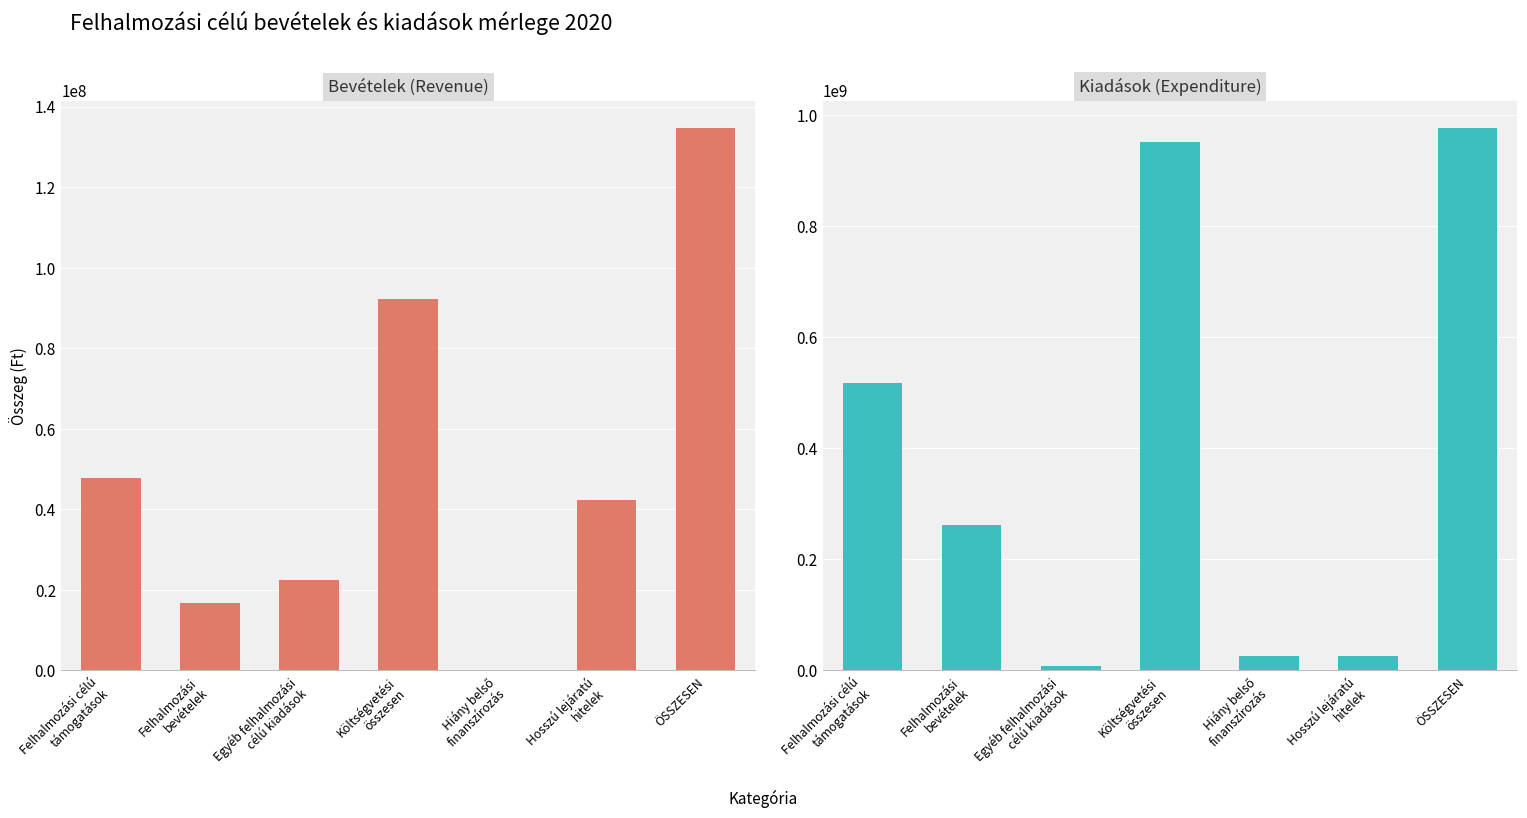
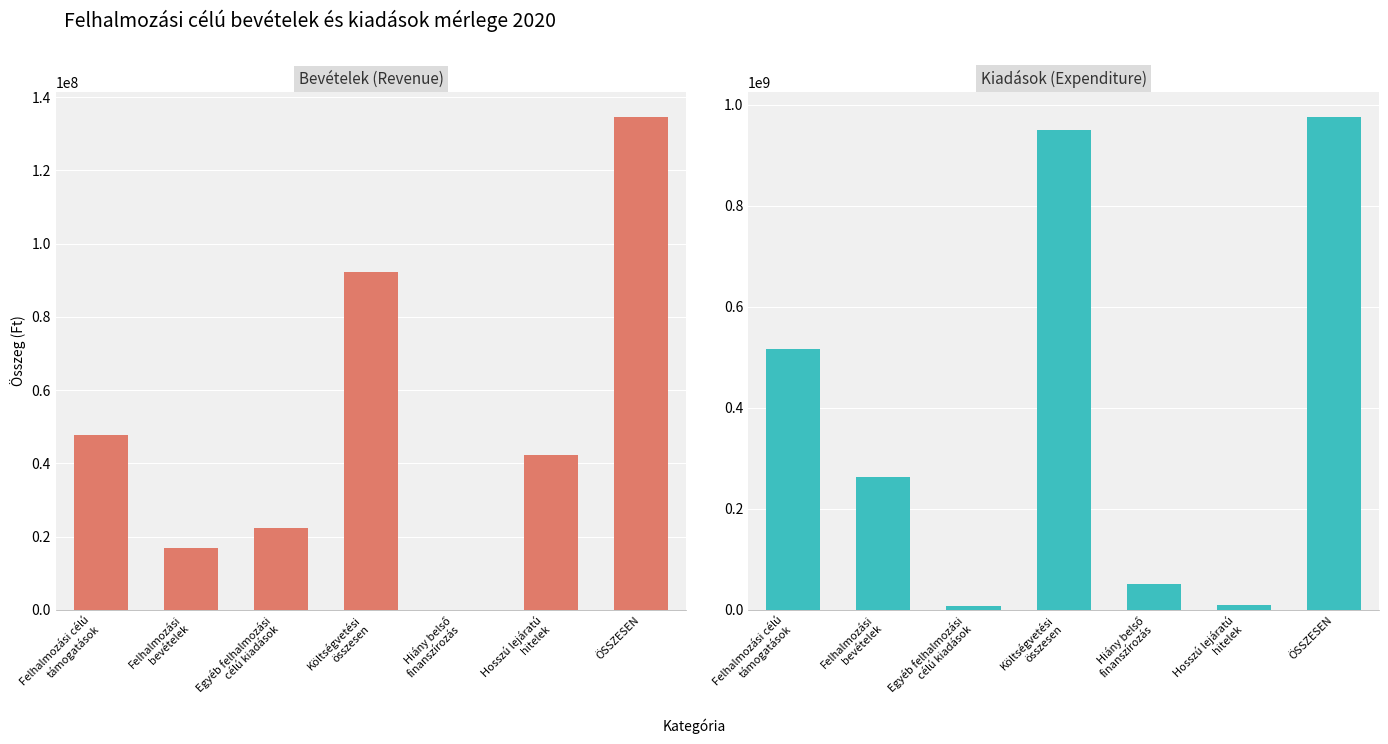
  {
    "Bevételek (Revenue)": {
      "Felhalmozási célú támogatások": 48000000,
      "Felhalmozási bevételek": 17000000,
      "Egyéb felhalmozási célú kiadások": 22000000,
      "Költségvetési összesen": 92000000,
      "Hiány belső finanszírozás": 0,
      "Hosszú lejáratú hitelek": 42000000,
      "ÖSSZESEN": 135000000
    },
    "Kiadások (Expenditure)": {
      "Felhalmozási célú támogatások": 520000000,
      "Felhalmozási bevételek": 260000000,
      "Egyéb felhalmozási célú kiadások": 10000000,
      "Költségvetési összesen": 950000000,
-     "Hiány belső finanszírozás": 30000000,
-     "Hosszú lejáratú hitelek": 30000000,
+     "Hiány belső finanszírozás": 50000000,
+     "Hosszú lejáratú hitelek": 10000000,
      "ÖSSZESEN": 980000000
    }
  }
